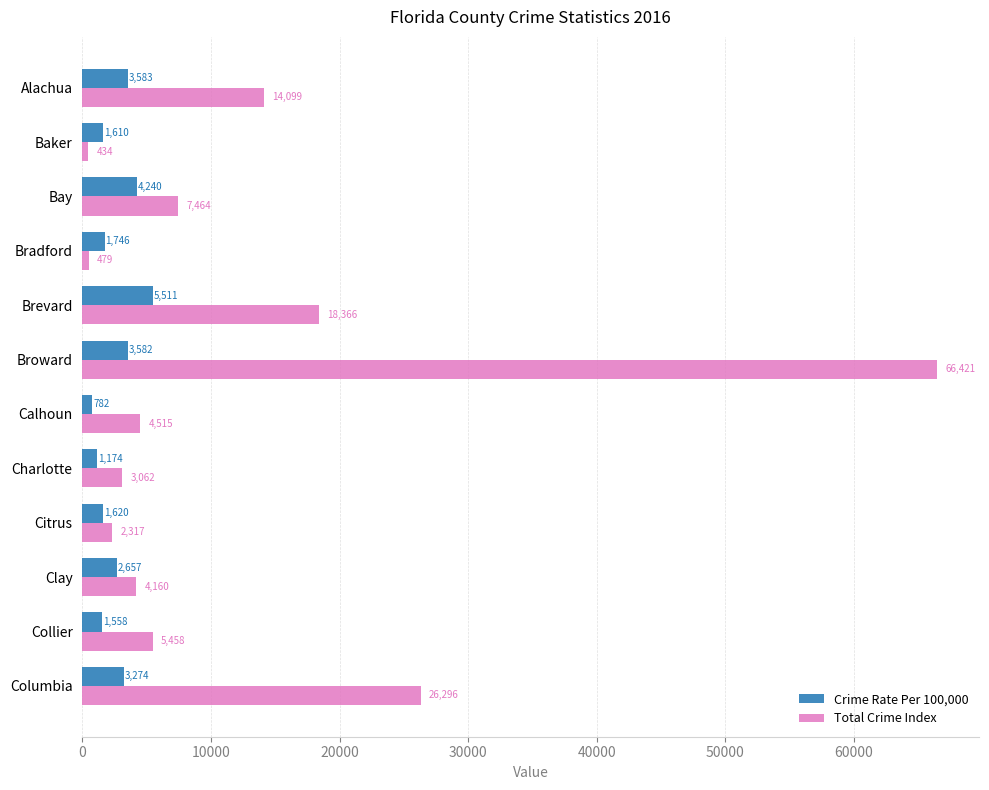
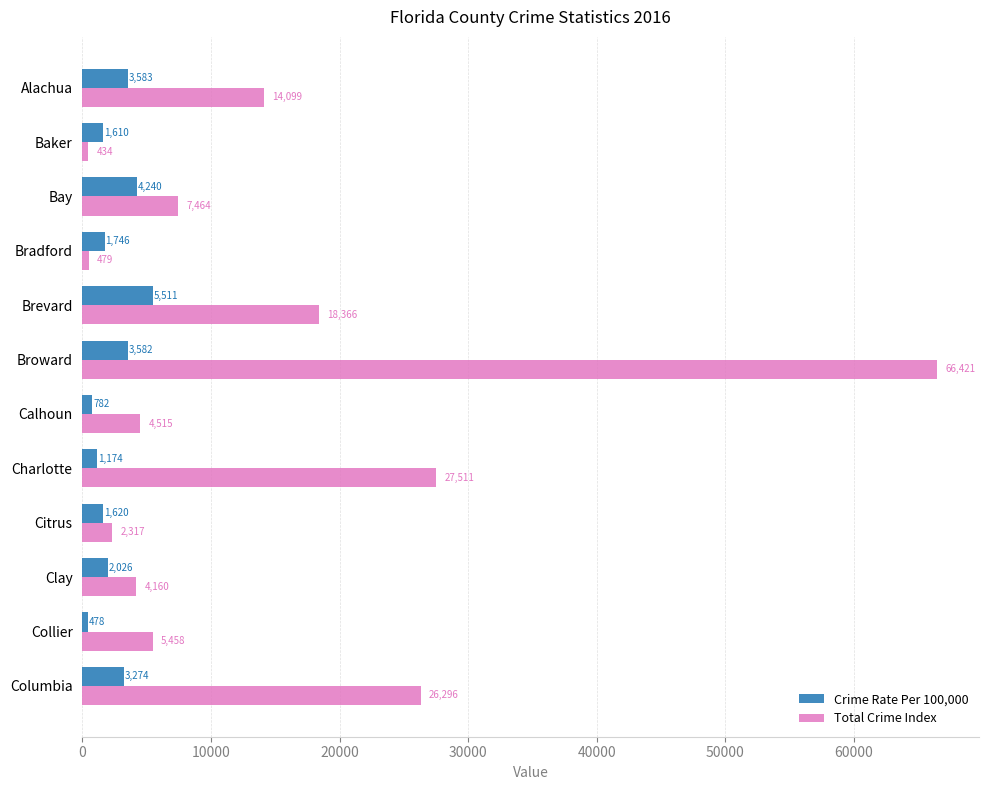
  {
    "Crime Rate Per 100,000": {
      "Alachua": "3,583",
      "Baker": "1,610",
      "Bay": "4,240",
      "Bradford": "1,746",
      "Brevard": "5,511",
      "Broward": "3,582",
      "Calhoun": "782",
      "Charlotte": "1,174",
      "Citrus": "1,620",
-     "Clay": "2,657",
-     "Collier": "1,558",
+     "Clay": "2,026",
+     "Collier": "478",
      "Columbia": "3,274"
    },
    "Total Crime Index": {
      "Alachua": "14,099",
      "Baker": "434",
      "Bay": "7,464",
      "Bradford": "479",
      "Brevard": "18,366",
      "Broward": "66,421",
      "Calhoun": "4,515",
-     "Charlotte": "3,062",
+     "Charlotte": "27,511",
      "Citrus": "2,317",
      "Clay": "4,160",
      "Collier": "5,458",
      "Columbia": "26,296"
    }
  }
